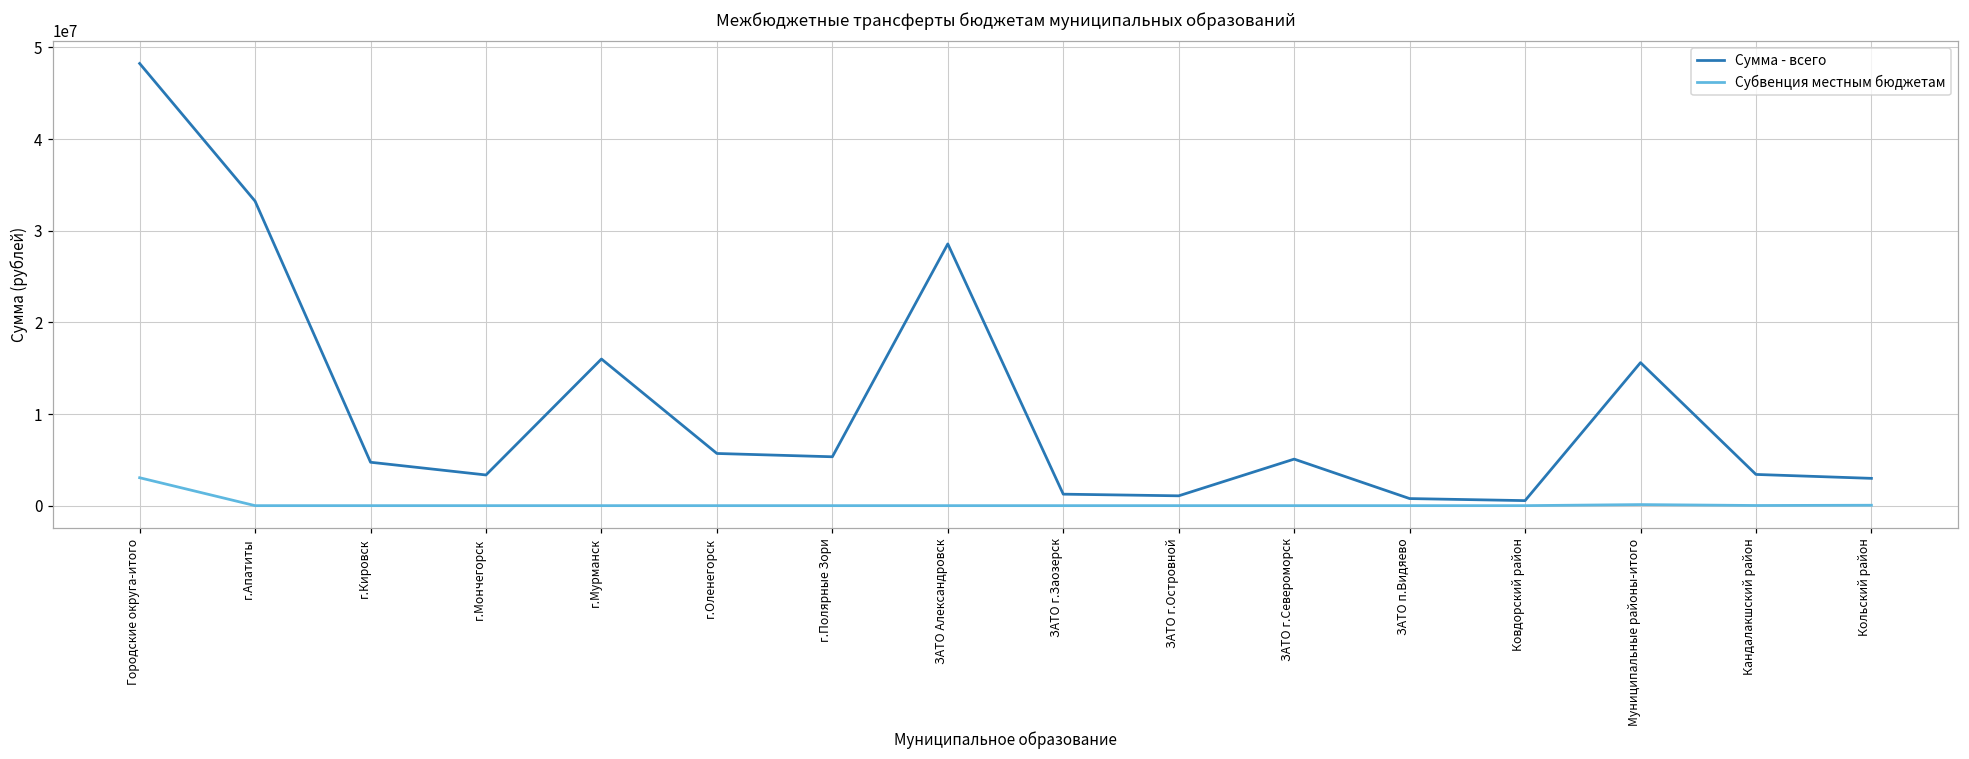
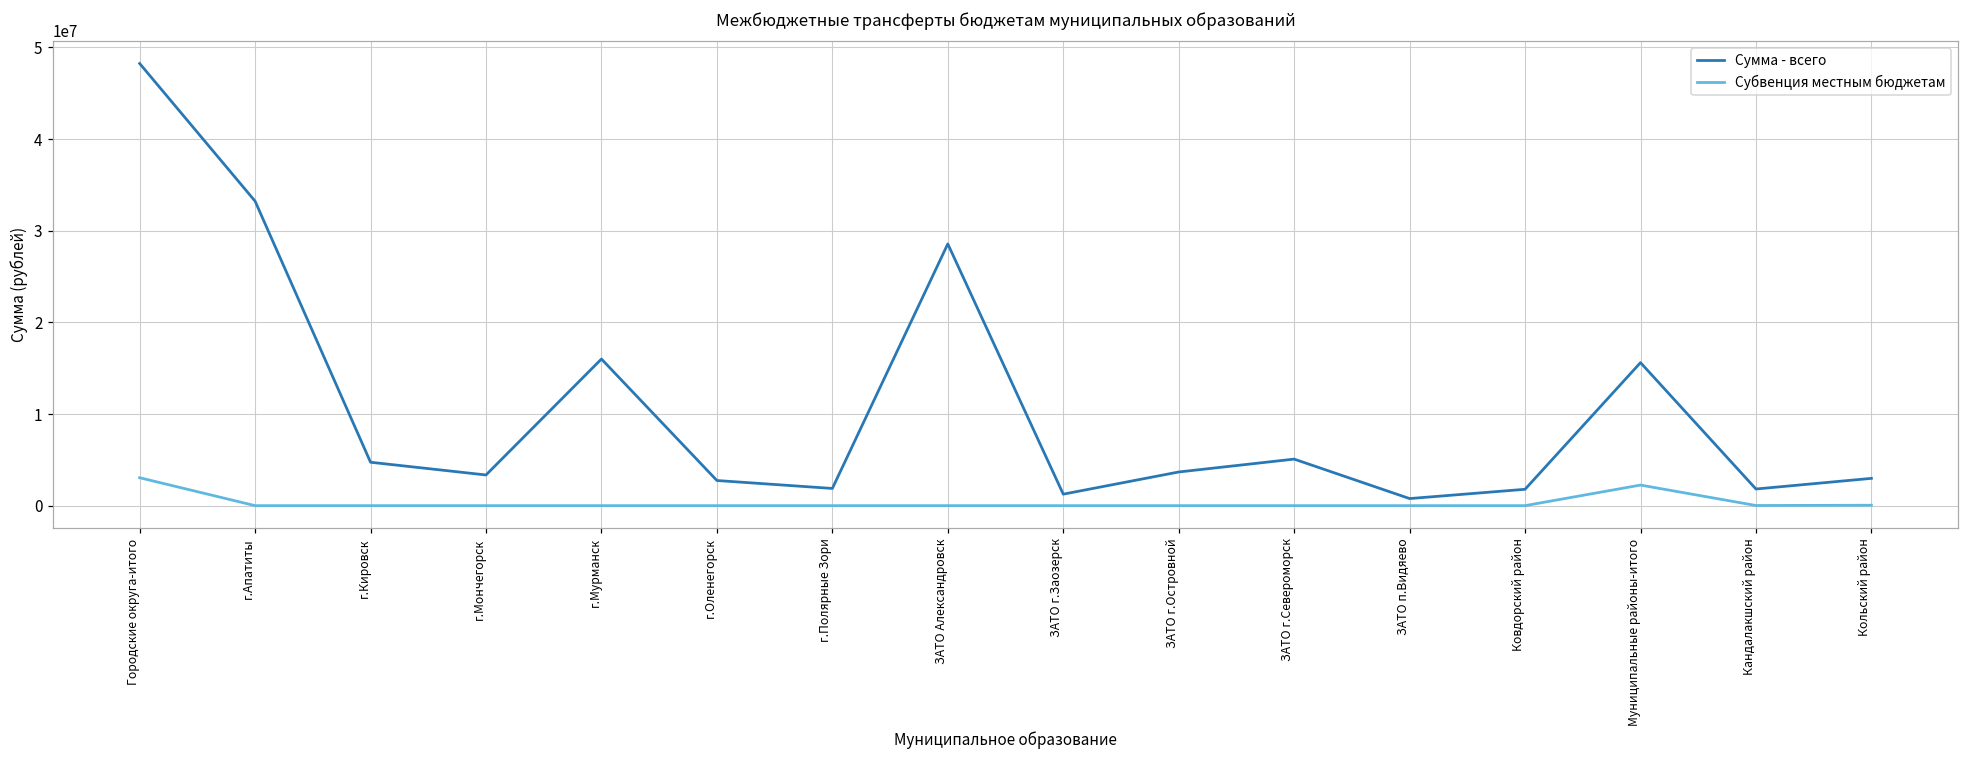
  {
    "Сумма - всего": {
      "Городские округа-итого": 48000000,
      "г.Апатиты": 33000000,
      "г.Кировск": 5000000,
      "г.Мончегорск": 3000000,
      "г.Мурманск": 16000000,
-     "г.Оленегорск": 6000000,
-     "г.Полярные Зори": 5000000,
+     "г.Оленегорск": 3000000,
+     "г.Полярные Зори": 2000000,
      "ЗАТО Александровск": 29000000,
      "ЗАТО г.Заозерск": 1000000,
-     "ЗАТО г.Островной": 1000000,
+     "ЗАТО г.Островной": 4000000,
      "ЗАТО г.Североморск": 5000000,
      "ЗАТО п.Видяево": 1000000,
-     "Ковдорский район": 1000000,
+     "Ковдорский район": 2000000,
      "Муниципальные районы-итого": 16000000,
-     "Кандалакшский район": 3000000,
+     "Кандалакшский район": 2000000,
      "Кольский район": 3000000
    },
    "Субвенция местным бюджетам": {
      "Городские округа-итого": 3000000,
      "г.Апатиты": 0,
      "г.Кировск": 0,
      "г.Мончегорск": 0,
      "г.Мурманск": 0,
      "г.Оленегорск": 0,
      "г.Полярные Зори": 0,
      "ЗАТО Александровск": 0,
      "ЗАТО г.Заозерск": 0,
      "ЗАТО г.Островной": 0,
      "ЗАТО г.Североморск": 0,
      "ЗАТО п.Видяево": 0,
      "Ковдорский район": 0,
-     "Муниципальные районы-итого": 0,
+     "Муниципальные районы-итого": 2000000,
      "Кандалакшский район": 0,
      "Кольский район": 0
    }
  }
